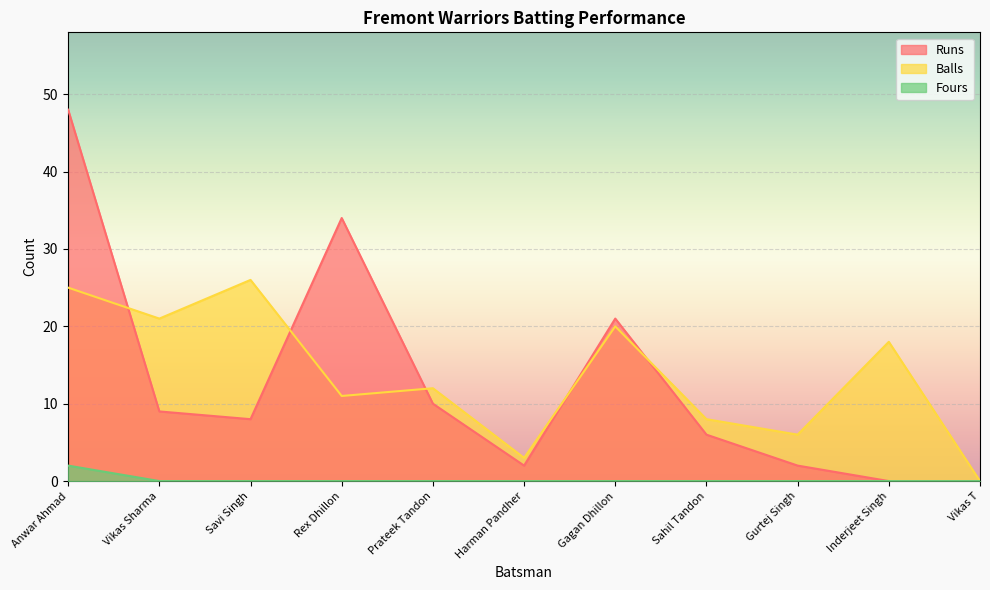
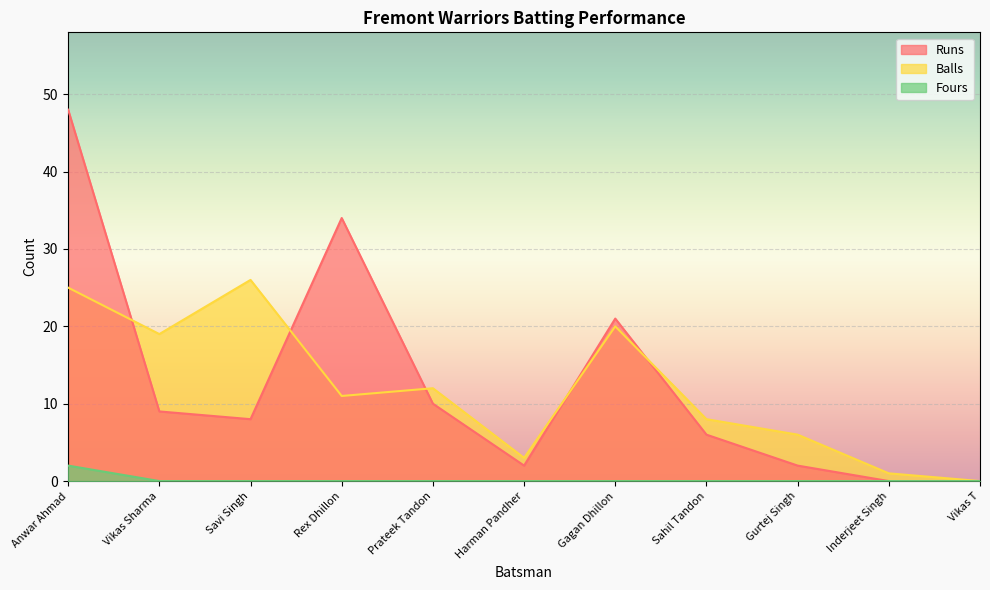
  {
    "Runs": {
      "Anwar Ahmad": 48,
      "Vikas Sharma": 9,
      "Savi Singh": 8,
      "Rex Dhillon": 34,
      "Prateek Tandon": 10,
      "Harman Pandher": 2,
      "Gagan Dhillon": 21,
      "Sahil Tandon": 6,
      "Gurtej Singh": 2
    },
    "Balls": {
      "Anwar Ahmad": 25,
-     "Vikas Sharma": 21,
+     "Vikas Sharma": 19,
      "Savi Singh": 26,
      "Rex Dhillon": 11,
      "Prateek Tandon": 12,
      "Harman Pandher": 3,
      "Gagan Dhillon": 20,
      "Sahil Tandon": 8,
      "Gurtej Singh": 6,
-     "Inderjeet Singh": 18
+     "Inderjeet Singh": 1
    },
    "Fours": {
      "Anwar Ahmad": 2,
      "Vikas Sharma": 0,
      "Savi Singh": 0,
      "Rex Dhillon": 0,
      "Prateek Tandon": 0,
      "Harman Pandher": 0,
      "Gagan Dhillon": 0,
      "Sahil Tandon": 0,
      "Gurtej Singh": 0
    }
  }
